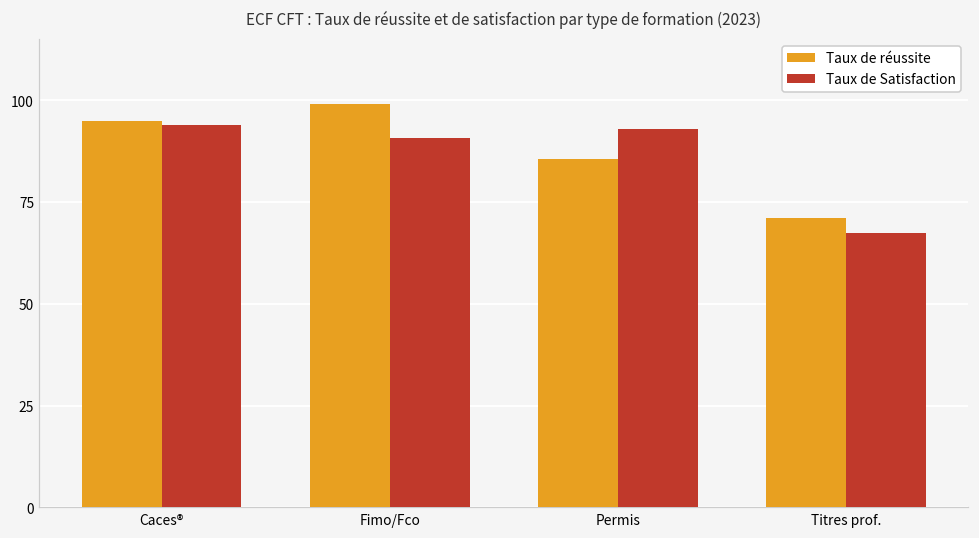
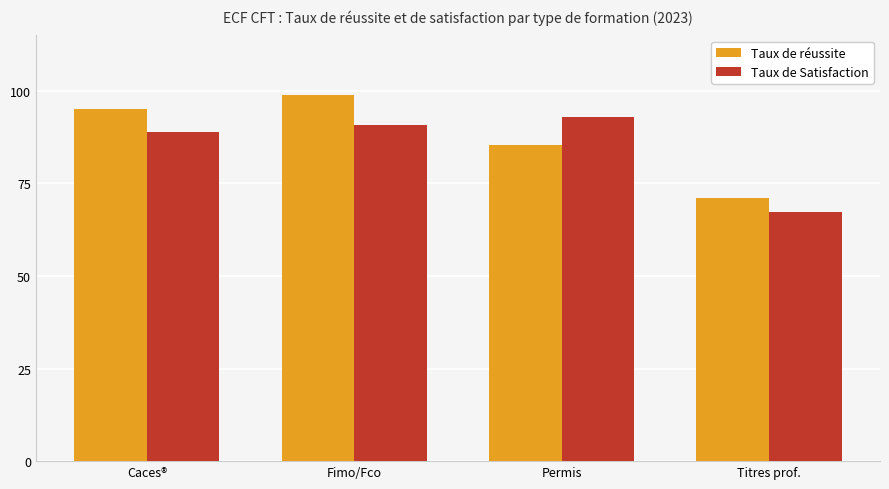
  {
    "Taux de réussite": {
      "Caces®": 95,
      "Fimo/Fco": 99,
      "Permis": 85,
      "Titres prof.": 71
    },
    "Taux de Satisfaction": {
-     "Caces®": 94,
+     "Caces®": 89,
      "Fimo/Fco": 91,
      "Permis": 93,
      "Titres prof.": 67
    }
  }
